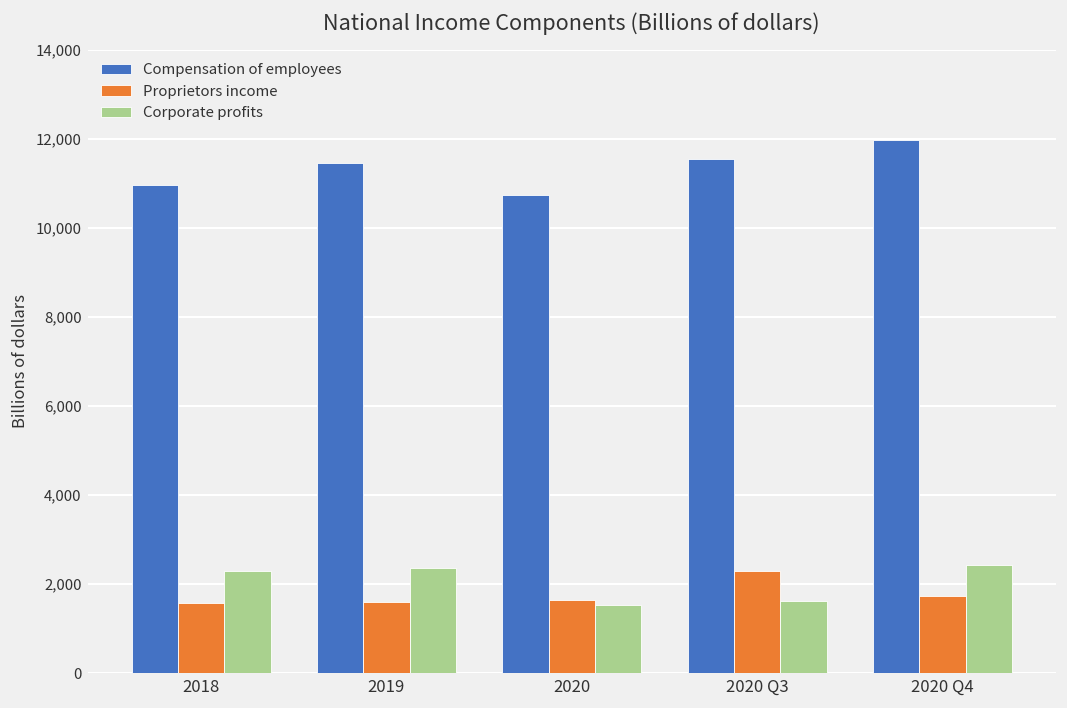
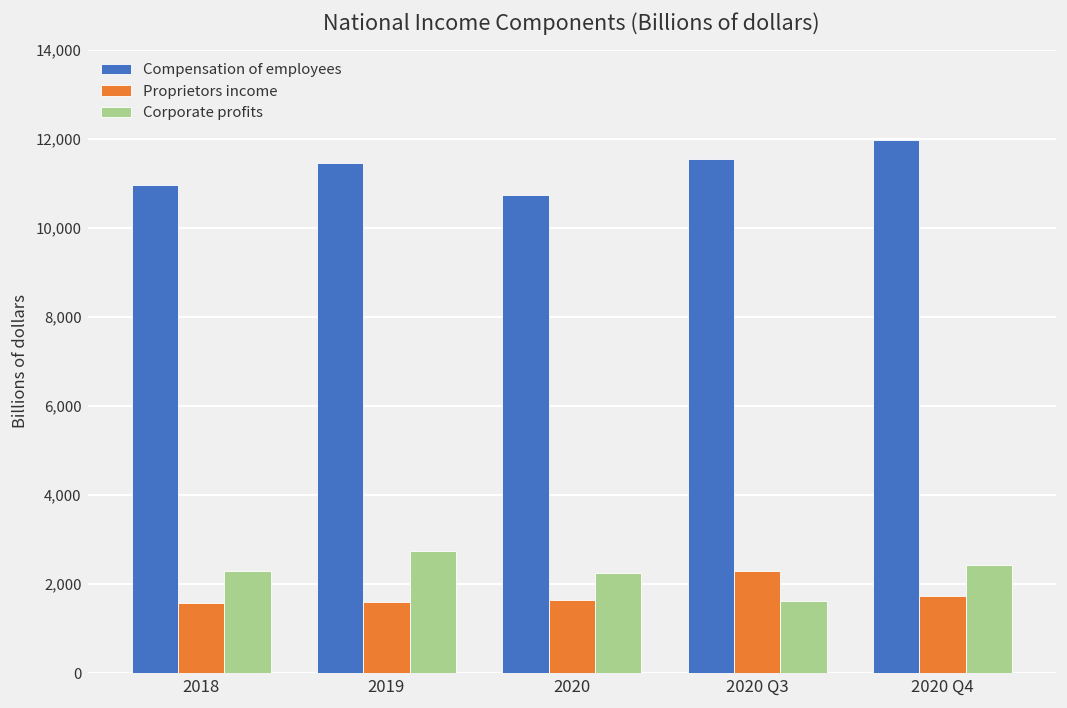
  {
    "Compensation of employees": {
      "2018": "11,000",
      "2019": "11,400",
      "2020": "10,700",
      "2020 Q3": "11,500",
      "2020 Q4": "12,000"
    },
    "Proprietors income": {
      "2018": "1,600",
      "2019": "1,600",
      "2020": "1,700",
      "2020 Q3": "2,300",
      "2020 Q4": "1,700"
    },
    "Corporate profits": {
      "2018": "2,300",
-     "2019": "2,400",
-     "2020": "1,500",
+     "2019": "2,800",
+     "2020": "2,200",
      "2020 Q3": "1,600",
      "2020 Q4": "2,400"
    }
  }
